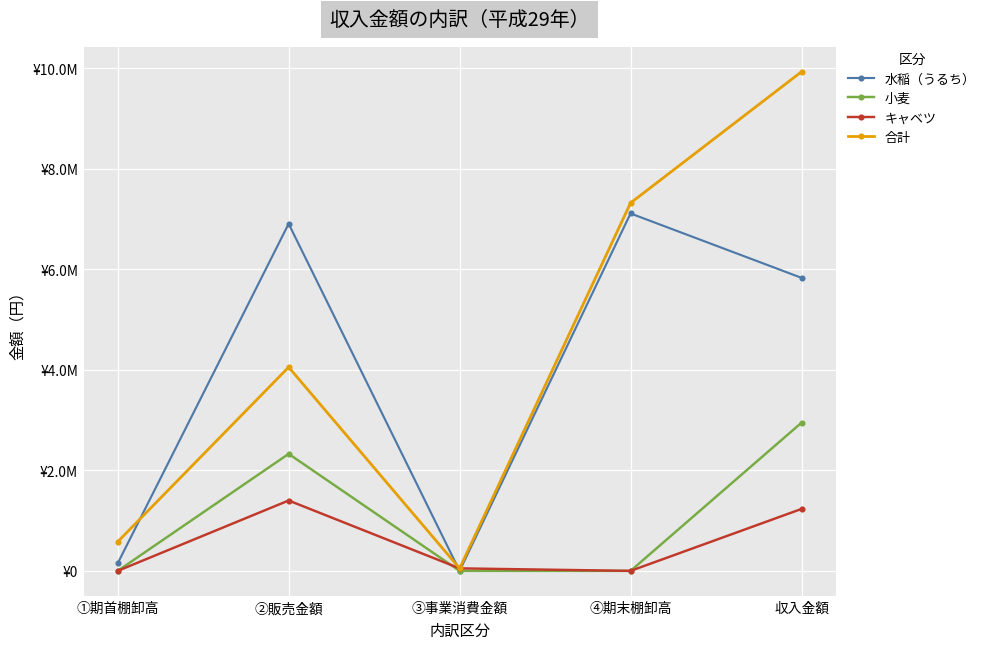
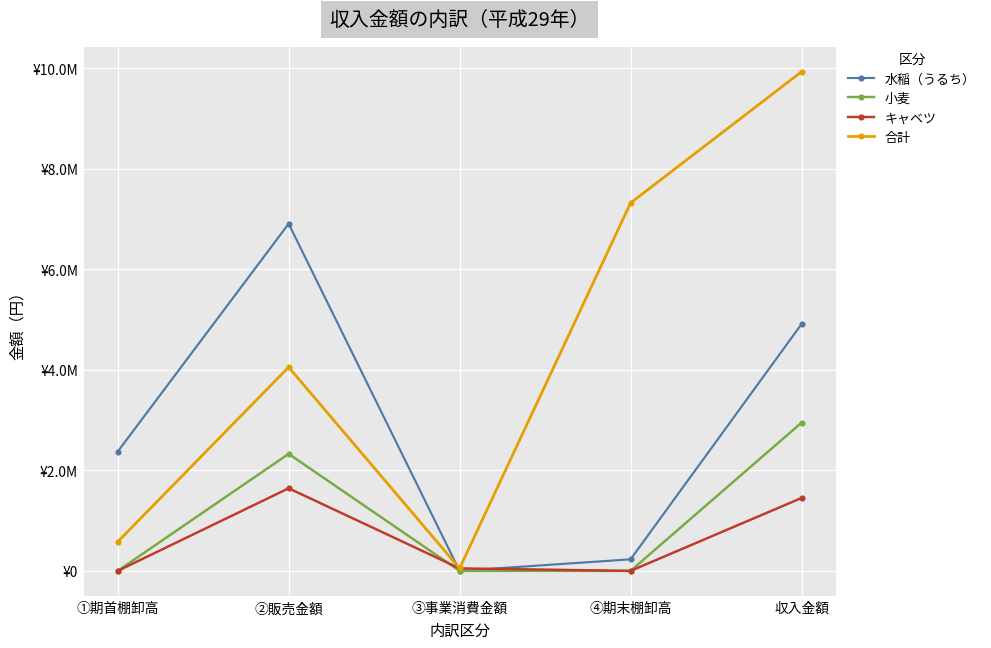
  {
    "水稲（うるち）": {
-     "①期首棚卸高": "¥200000",
+     "①期首棚卸高": "¥2400000",
      "②販売金額": "¥6900000",
-     "④期末棚卸高": "¥7100000",
-     "収入金額": "¥5800000"
+     "④期末棚卸高": "¥200000",
+     "収入金額": "¥4900000"
    },
    "小麦": {
      "②販売金額": "¥2300000",
      "収入金額": "¥2900000"
    },
    "キャベツ": {
-     "②販売金額": "¥1400000",
-     "収入金額": "¥1200000"
+     "②販売金額": "¥1600000",
+     "収入金額": "¥1500000"
    },
    "合計": {
      "①期首棚卸高": "¥600000",
      "②販売金額": "¥4100000",
      "④期末棚卸高": "¥7300000",
      "収入金額": "¥9900000"
    }
  }
